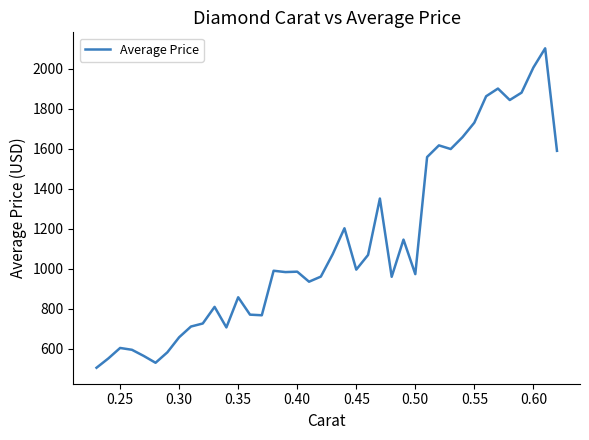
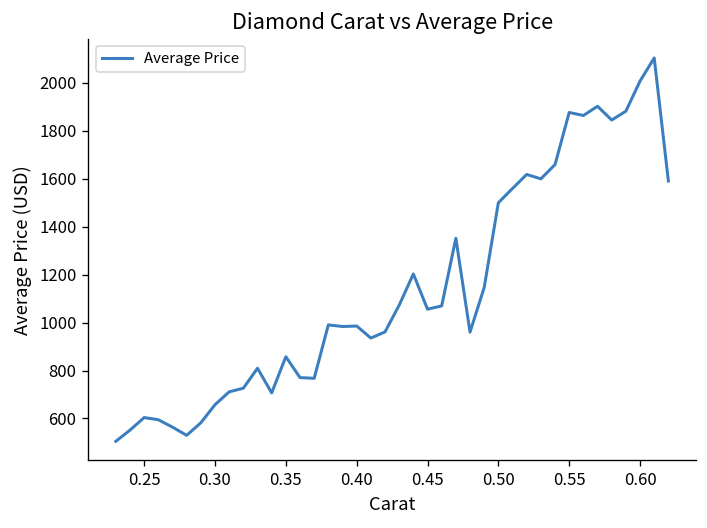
  {
    "0.25": 600,
    "0.30": 660,
    "0.35": 860,
    "0.40": 990,
-   "0.45": 1000,
-   "0.50": 970,
-   "0.55": 1730,
+   "0.45": 1060,
+   "0.50": 1500,
+   "0.55": 1880,
    "0.60": 2010
  }
